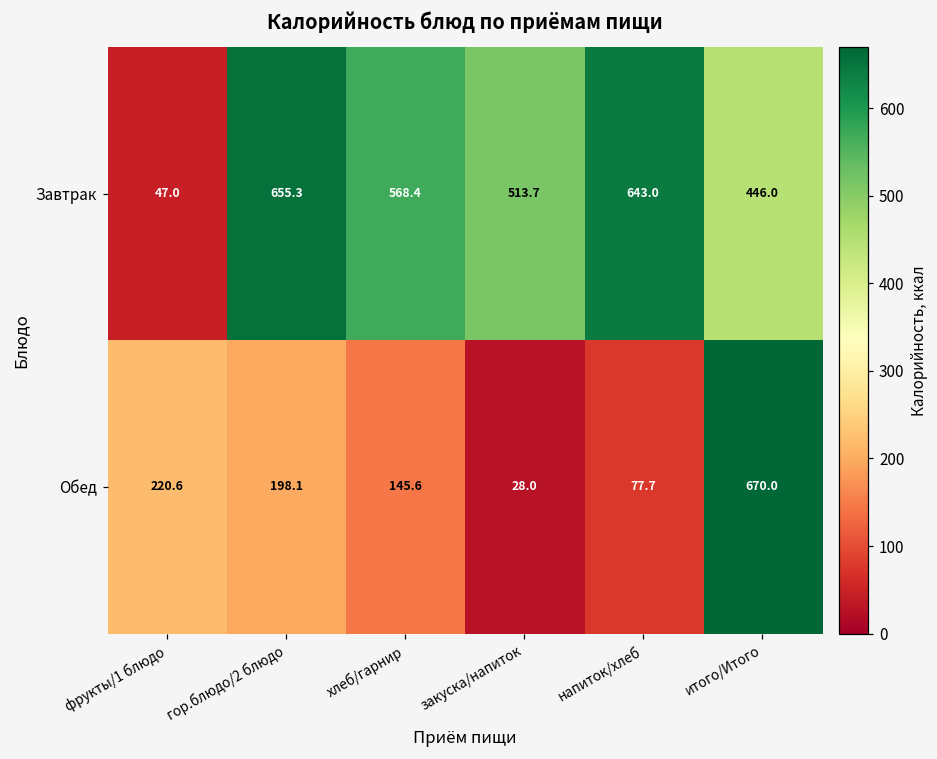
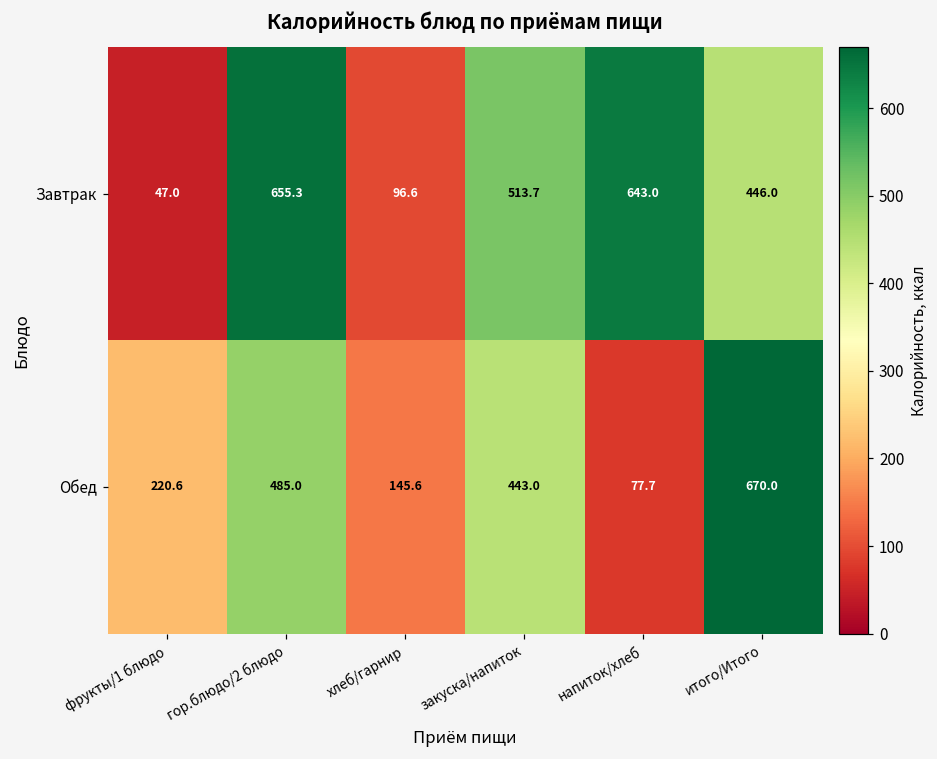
  {
    "Завтрак": {
      "фрукты/1 блюдо": 47.0,
      "гор.блюдо/2 блюдо": 655.3,
-     "хлеб/гарнир": 568.4,
+     "хлеб/гарнир": 96.6,
      "закуска/напиток": 513.7,
      "напиток/хлеб": 643.0,
      "итого/Итого": 446.0
    },
    "Обед": {
      "фрукты/1 блюдо": 220.6,
-     "гор.блюдо/2 блюдо": 198.1,
+     "гор.блюдо/2 блюдо": 485.0,
      "хлеб/гарнир": 145.6,
-     "закуска/напиток": 28.0,
+     "закуска/напиток": 443.0,
      "напиток/хлеб": 77.7,
      "итого/Итого": 670.0
    }
  }
